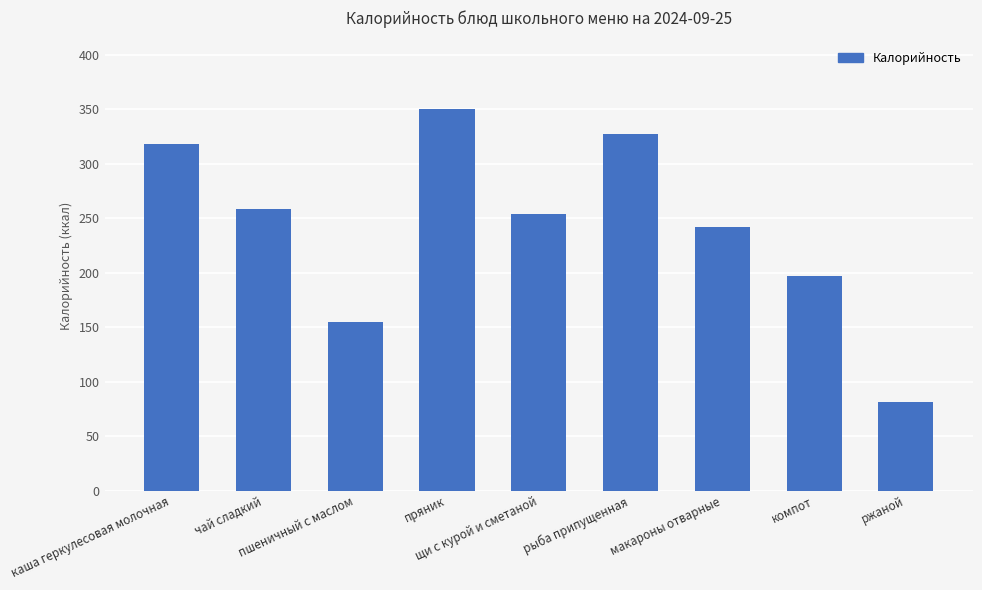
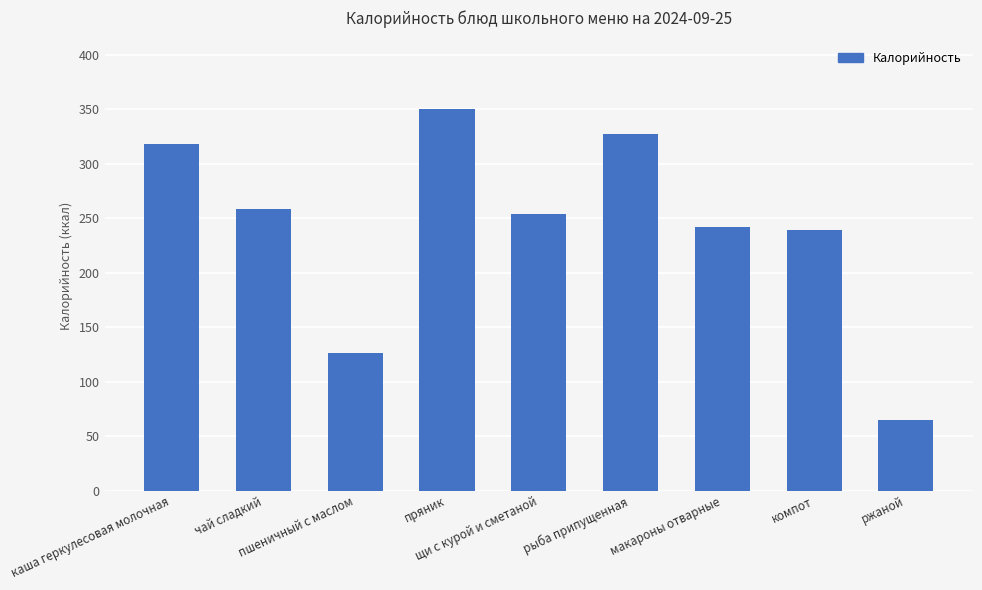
  {
    "каша геркулесовая молочная": 318,
    "чай сладкий": 258,
-   "пшеничный с маслом": 155,
+   "пшеничный с маслом": 126,
    "пряник": 350,
    "щи с курой и сметаной": 254,
    "рыба припущенная": 327,
    "макароны отварные": 242,
-   "компот": 197,
-   "ржаной": 81
+   "компот": 239,
+   "ржаной": 65
  }
